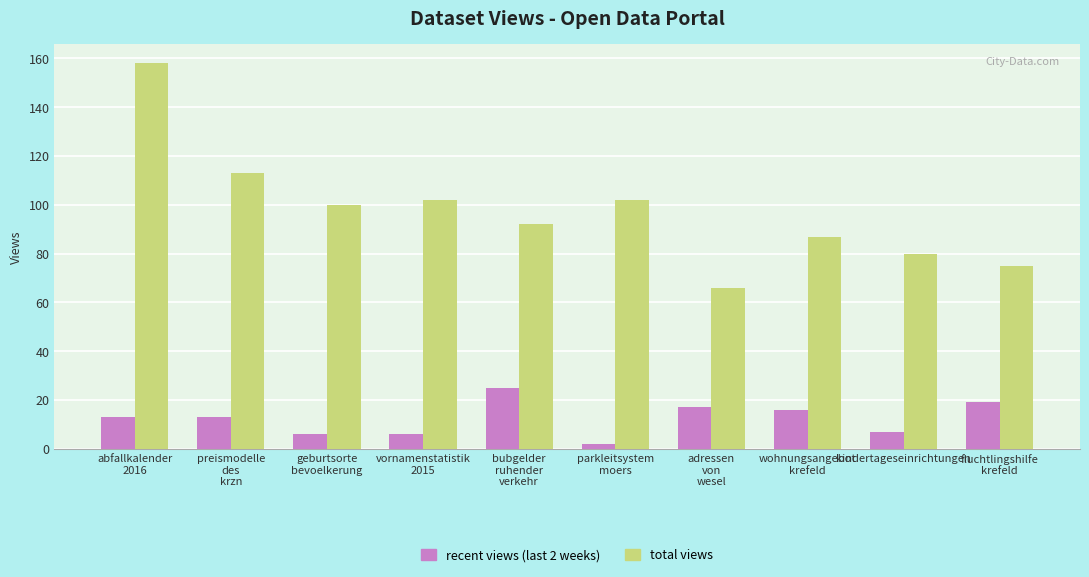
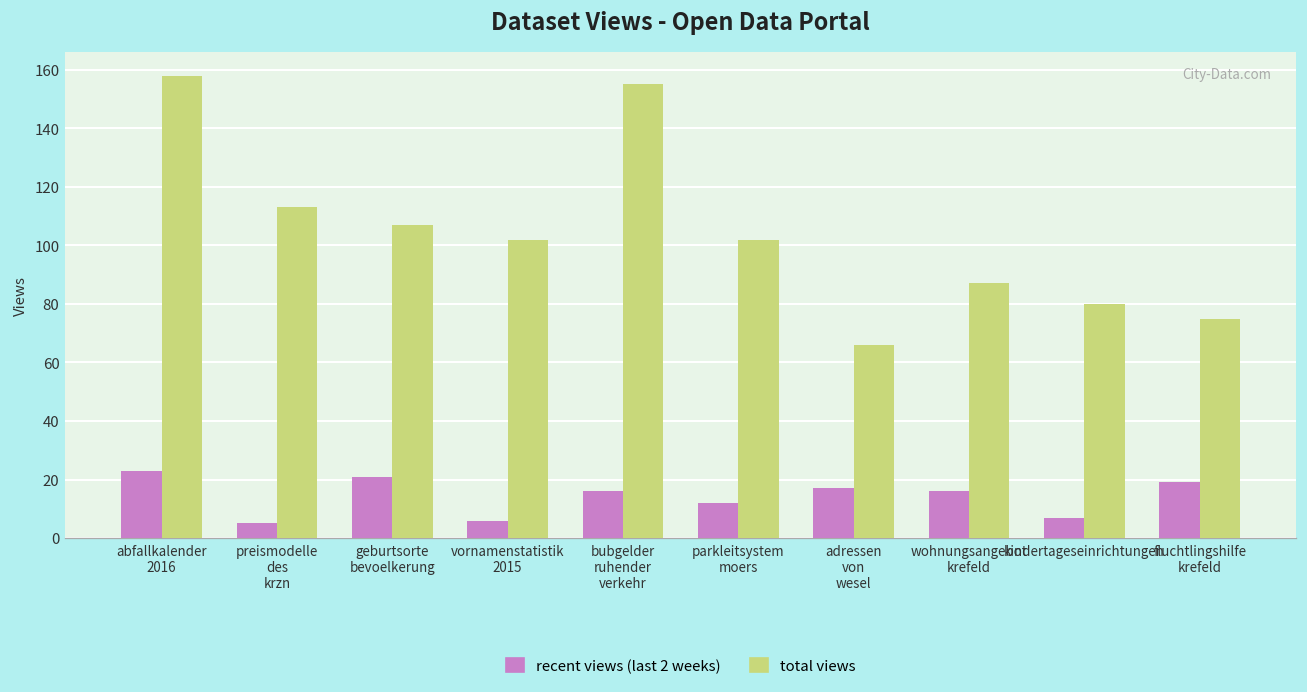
  {
    "recent views (last 2 weeks)": {
-     "abfallkalender 2016": 13,
-     "preismodelle des krzn": 13,
-     "geburtsorte bevoelkerung": 6,
+     "abfallkalender 2016": 23,
+     "preismodelle des krzn": 5,
+     "geburtsorte bevoelkerung": 21,
      "vornamenstatistik 2015": 6,
-     "bubgelder ruhender verkehr": 25,
-     "parkleitsystem moers": 2,
+     "bubgelder ruhender verkehr": 16,
+     "parkleitsystem moers": 12,
      "adressen von wesel": 17,
      "wohnungsangebot krefeld": 16,
      "kindertageseinrichtungen": 7,
      "fluchtlingshilfe krefeld": 19
    },
    "total views": {
      "abfallkalender 2016": 158,
      "preismodelle des krzn": 113,
-     "geburtsorte bevoelkerung": 100,
+     "geburtsorte bevoelkerung": 107,
      "vornamenstatistik 2015": 102,
-     "bubgelder ruhender verkehr": 92,
+     "bubgelder ruhender verkehr": 155,
      "parkleitsystem moers": 102,
      "adressen von wesel": 66,
      "wohnungsangebot krefeld": 87,
      "kindertageseinrichtungen": 80,
      "fluchtlingshilfe krefeld": 75
    }
  }
